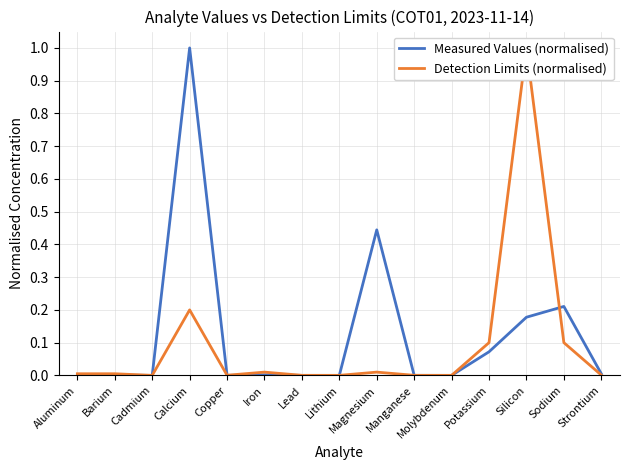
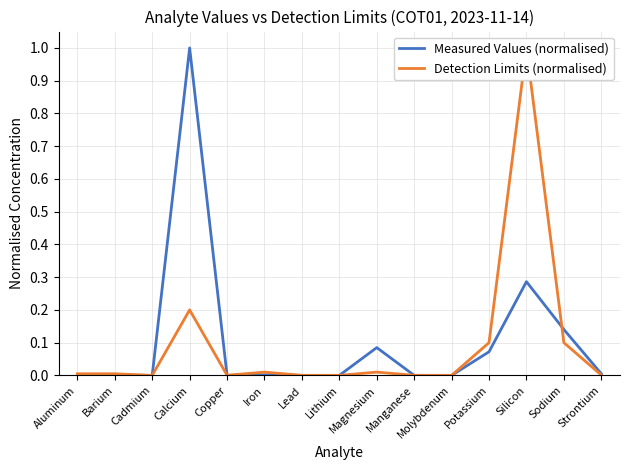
  {
    "Measured Values (normalised)": {
      "Calcium": 1.00,
      "Iron": 0.00,
-     "Magnesium": 0.44,
+     "Magnesium": 0.08,
      "Potassium": 0.07,
-     "Silicon": 0.18,
-     "Sodium": 0.21
+     "Silicon": 0.29,
+     "Sodium": 0.14
    },
    "Detection Limits (normalised)": {
      "Calcium": 0.20,
      "Iron": 0.01,
      "Magnesium": 0.01,
      "Potassium": 0.10,
      "Sodium": 0.10
    }
  }
